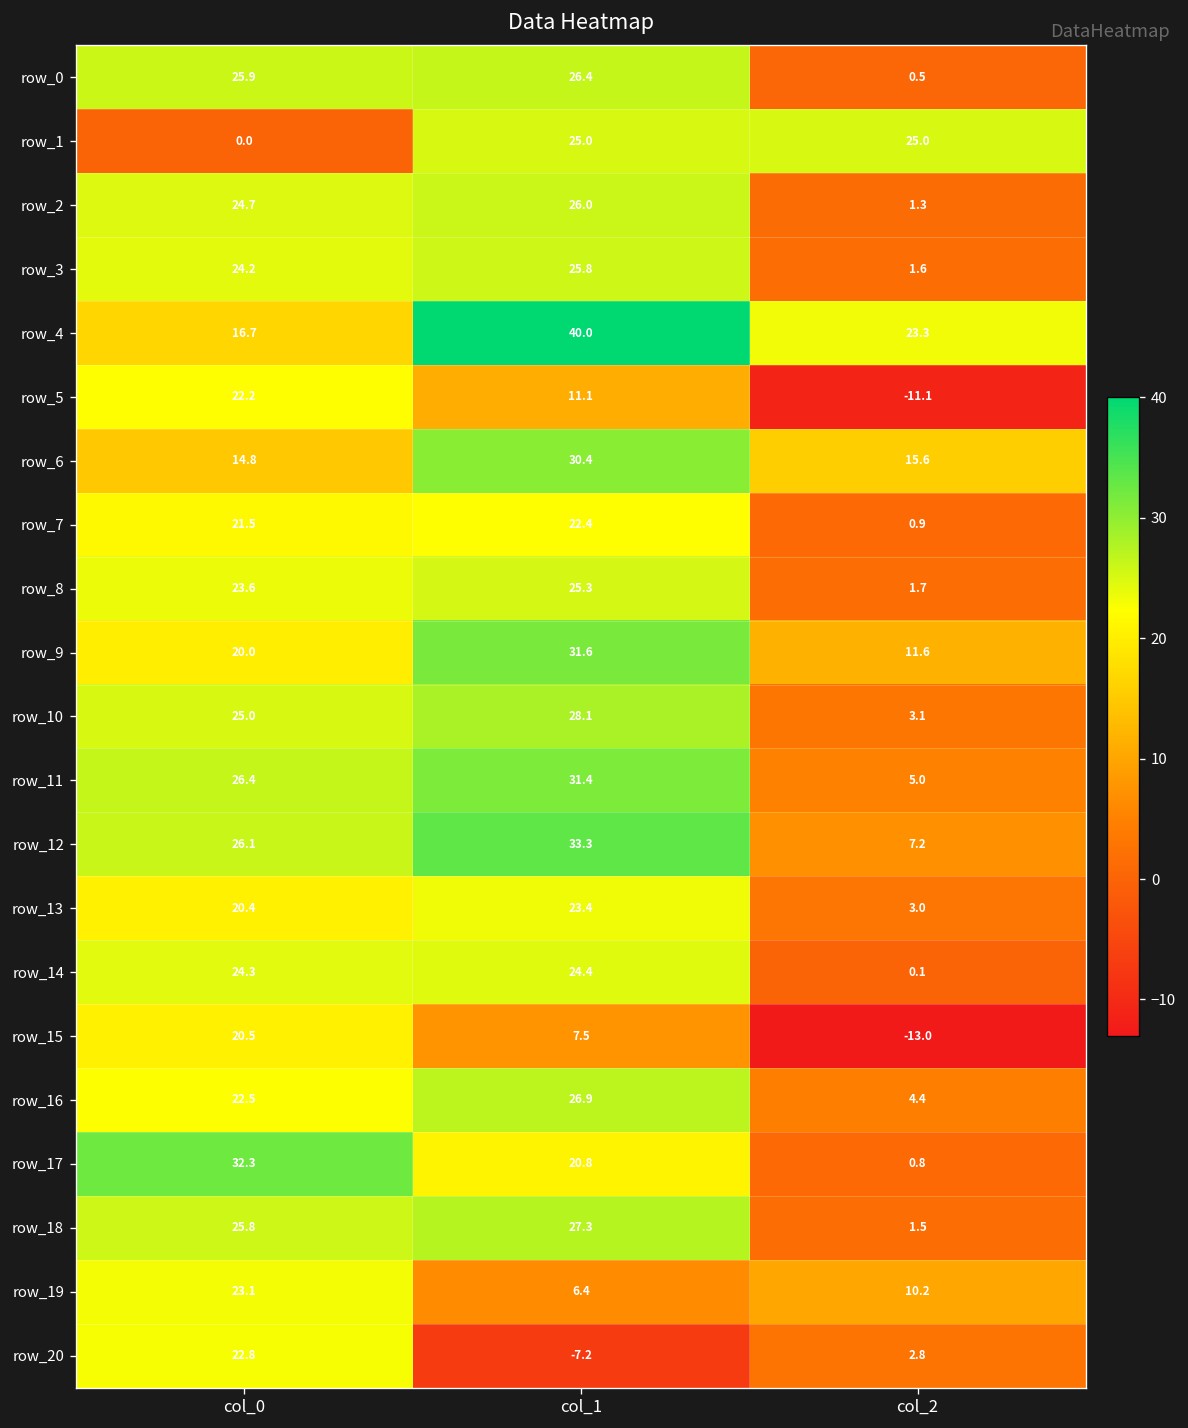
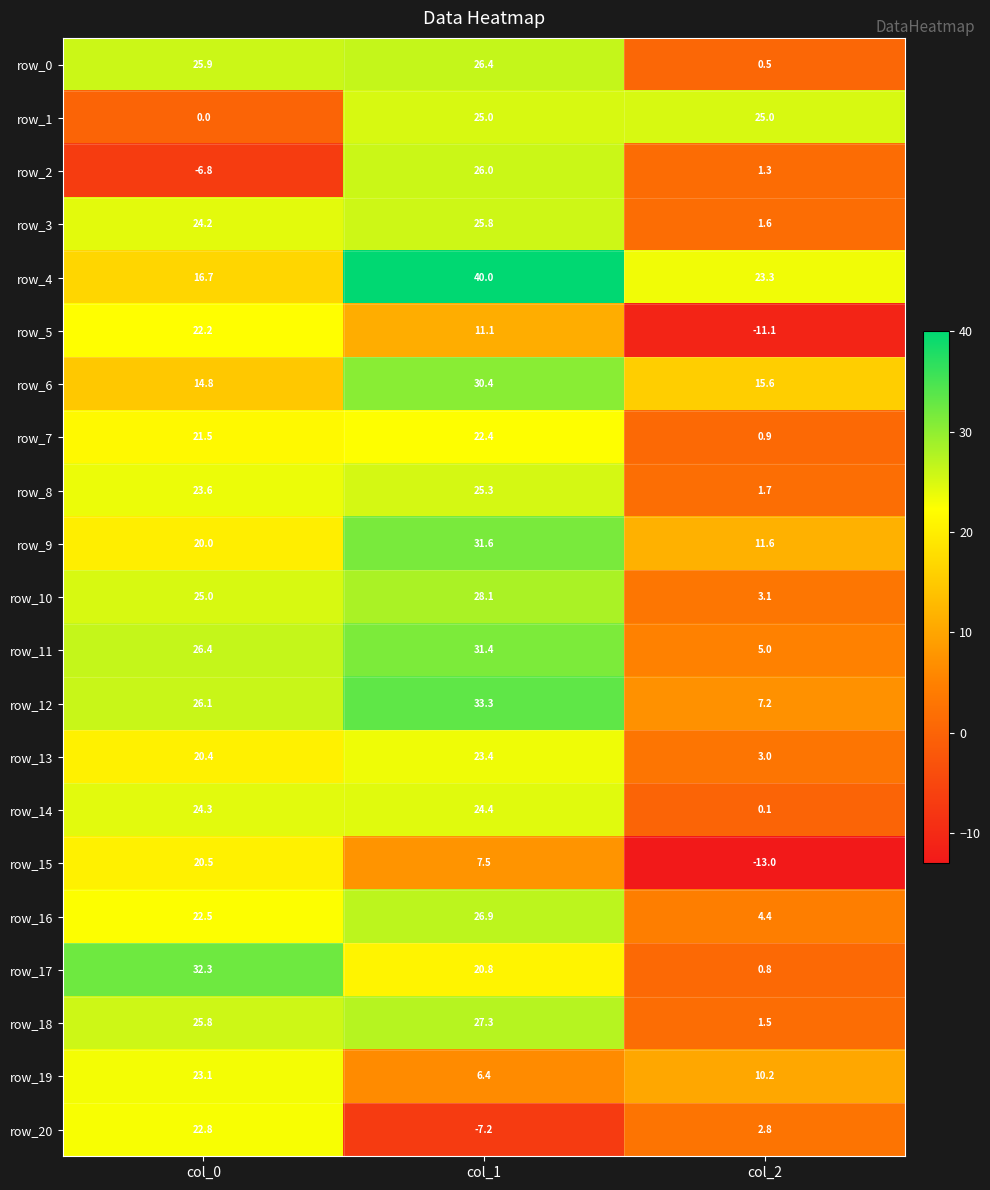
  {
    "row_0": {
      "col_0": 25.9,
      "col_1": 26.4,
      "col_2": 0.5
    },
    "row_1": {
      "col_0": 0.0,
      "col_1": 25.0,
      "col_2": 25.0
    },
    "row_2": {
-     "col_0": 24.7,
+     "col_0": -6.8,
      "col_1": 26.0,
      "col_2": 1.3
    },
    "row_3": {
      "col_0": 24.2,
      "col_1": 25.8,
      "col_2": 1.6
    },
    "row_4": {
      "col_0": 16.7,
      "col_1": 40.0,
      "col_2": 23.3
    },
    "row_5": {
      "col_0": 22.2,
      "col_1": 11.1,
      "col_2": -11.1
    },
    "row_6": {
      "col_0": 14.8,
      "col_1": 30.4,
      "col_2": 15.6
    },
    "row_7": {
      "col_0": 21.5,
      "col_1": 22.4,
      "col_2": 0.9
    },
    "row_8": {
      "col_0": 23.6,
      "col_1": 25.3,
      "col_2": 1.7
    },
    "row_9": {
      "col_0": 20.0,
      "col_1": 31.6,
      "col_2": 11.6
    },
    "row_10": {
      "col_0": 25.0,
      "col_1": 28.1,
      "col_2": 3.1
    },
    "row_11": {
      "col_0": 26.4,
      "col_1": 31.4,
      "col_2": 5.0
    },
    "row_12": {
      "col_0": 26.1,
      "col_1": 33.3,
      "col_2": 7.2
    },
    "row_13": {
      "col_0": 20.4,
      "col_1": 23.4,
      "col_2": 3.0
    },
    "row_14": {
      "col_0": 24.3,
      "col_1": 24.4,
      "col_2": 0.1
    },
    "row_15": {
      "col_0": 20.5,
      "col_1": 7.5,
      "col_2": -13.0
    },
    "row_16": {
      "col_0": 22.5,
      "col_1": 26.9,
      "col_2": 4.4
    },
    "row_17": {
      "col_0": 32.3,
      "col_1": 20.8,
      "col_2": 0.8
    },
    "row_18": {
      "col_0": 25.8,
      "col_1": 27.3,
      "col_2": 1.5
    },
    "row_19": {
      "col_0": 23.1,
      "col_1": 6.4,
      "col_2": 10.2
    },
    "row_20": {
      "col_0": 22.8,
      "col_1": -7.2,
      "col_2": 2.8
    }
  }
